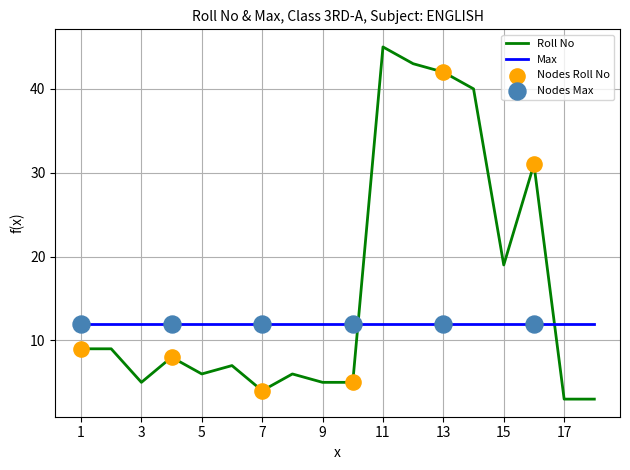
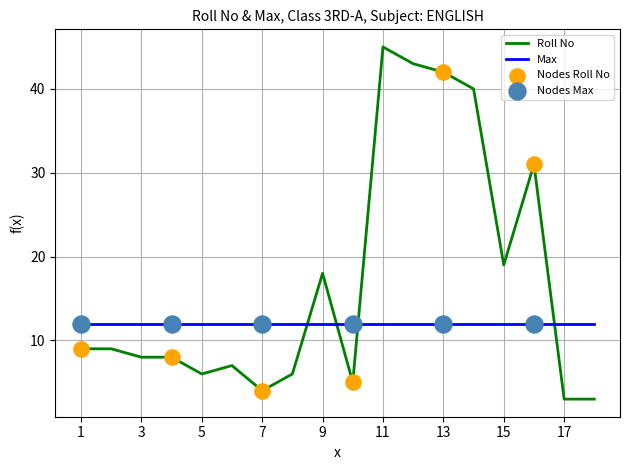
  {
    "Roll No": {
-     "3": 5,
+     "3": 8,
      "5": 6,
-     "9": 5,
+     "9": 18,
      "11": 45,
      "15": 19,
      "17": 3
    },
    "Max": {
      "3": 12,
      "5": 12,
      "9": 12,
      "11": 12,
      "15": 12,
      "17": 12
    }
  }
